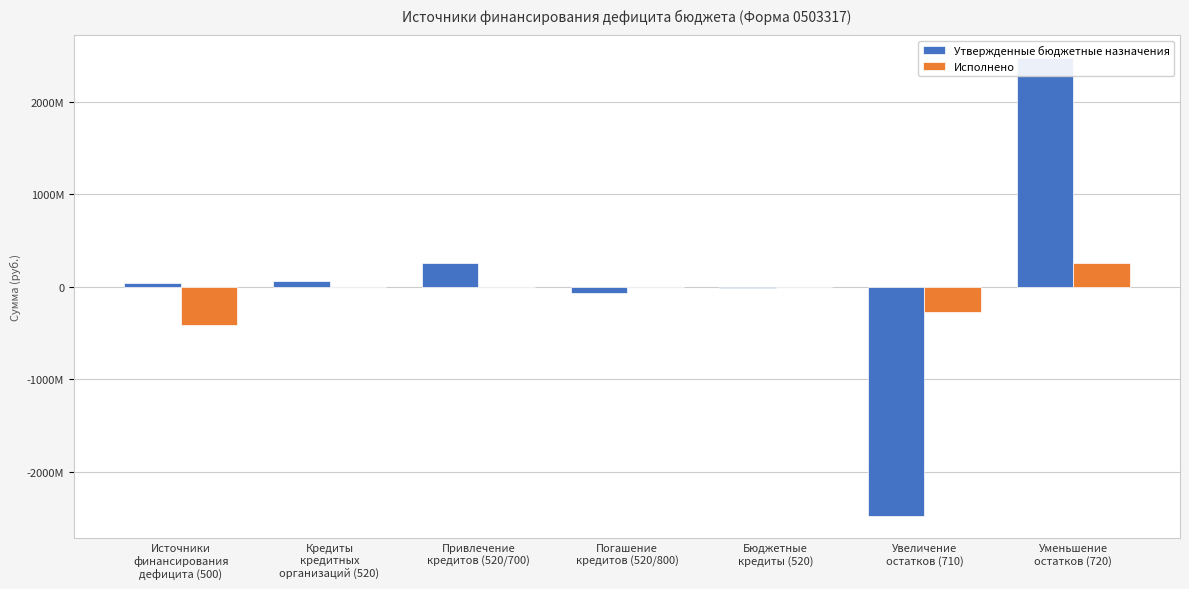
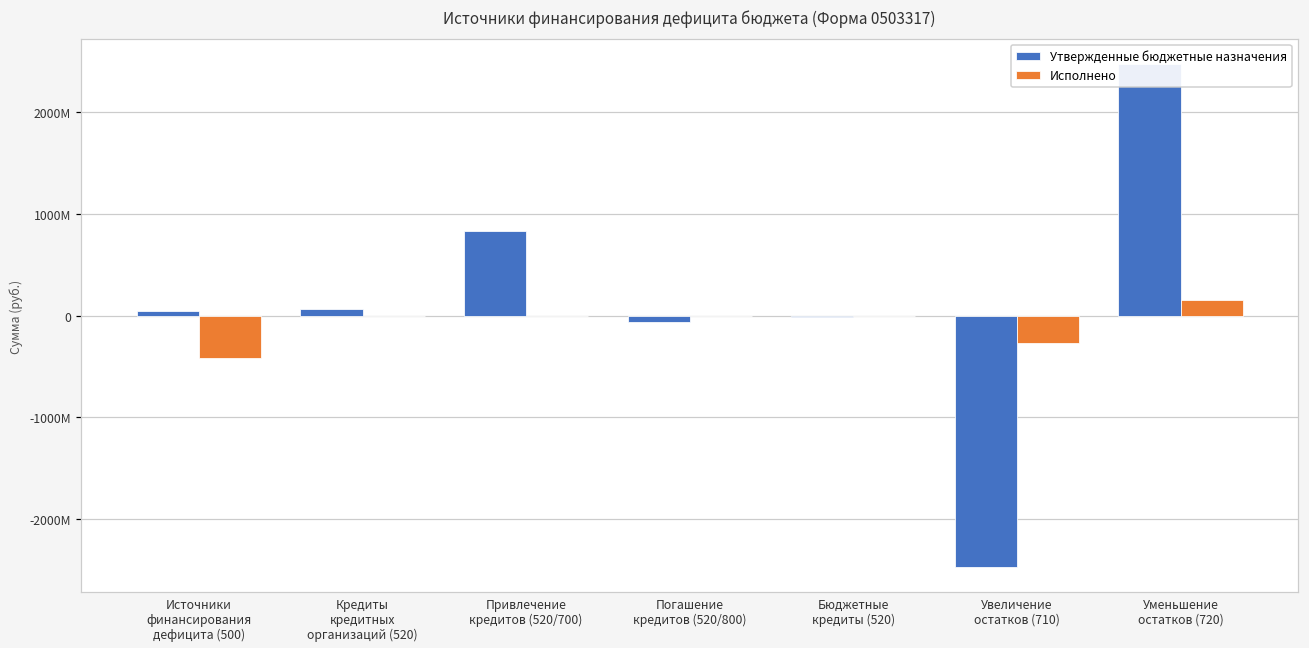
  {
    "Утвержденные бюджетные назначения": {
      "Источники финансирования дефицита (500)": 0,
      "Кредиты кредитных организаций (520)": 100000000,
-     "Привлечение кредитов (520/700)": 300000000,
+     "Привлечение кредитов (520/700)": 800000000,
      "Погашение кредитов (520/800)": -100000000,
      "Увеличение остатков (710)": -2500000000
    },
    "Исполнено": {
      "Источники финансирования дефицита (500)": -400000000,
      "Кредиты кредитных организаций (520)": 0,
      "Привлечение кредитов (520/700)": 0,
      "Увеличение остатков (710)": -300000000,
-     "Уменьшение остатков (720)": 300000000
+     "Уменьшение остатков (720)": 200000000
    }
  }
